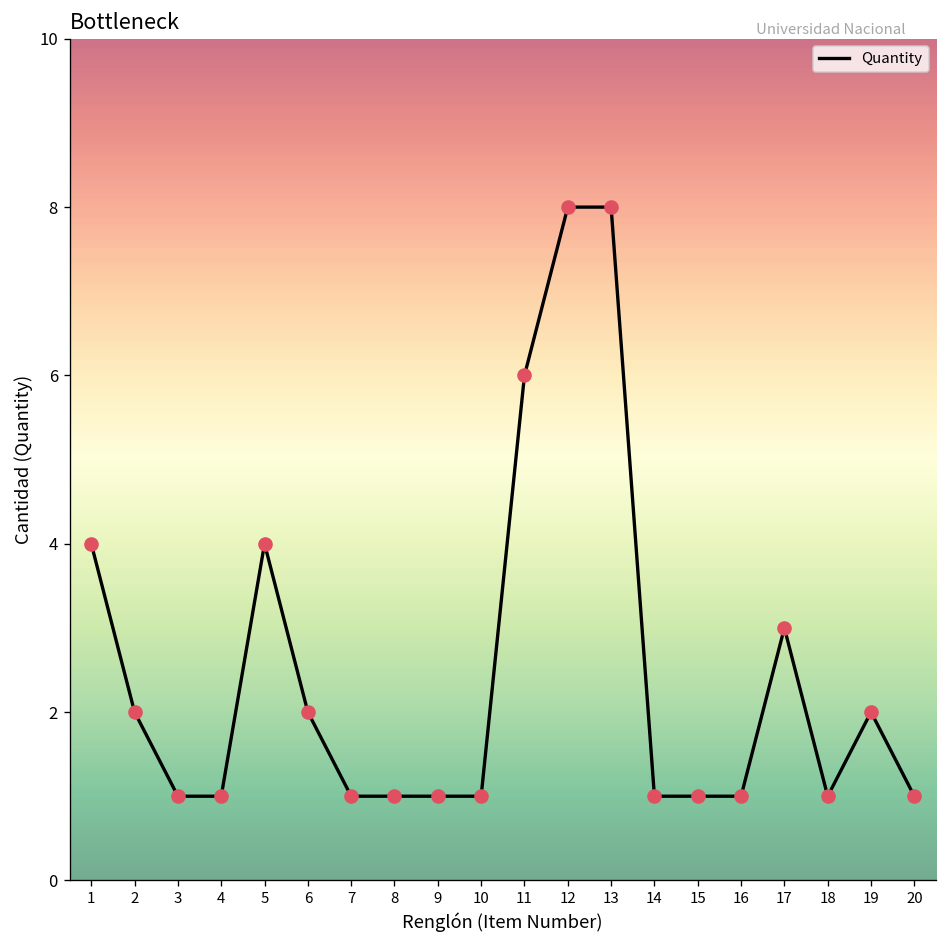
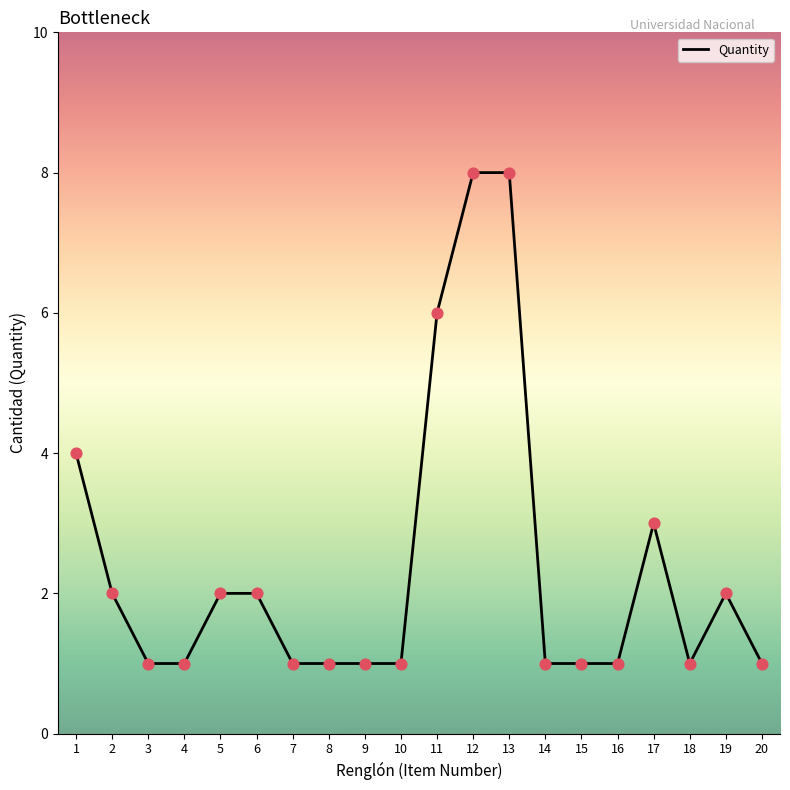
  {
    "1": 4,
    "2": 2,
    "3": 1,
    "4": 1,
-   "5": 4,
+   "5": 2,
    "6": 2,
    "7": 1,
    "8": 1,
    "9": 1,
    "10": 1,
    "11": 6,
    "12": 8,
    "13": 8,
    "14": 1,
    "15": 1,
    "16": 1,
    "17": 3,
    "18": 1,
    "19": 2,
    "20": 1
  }
